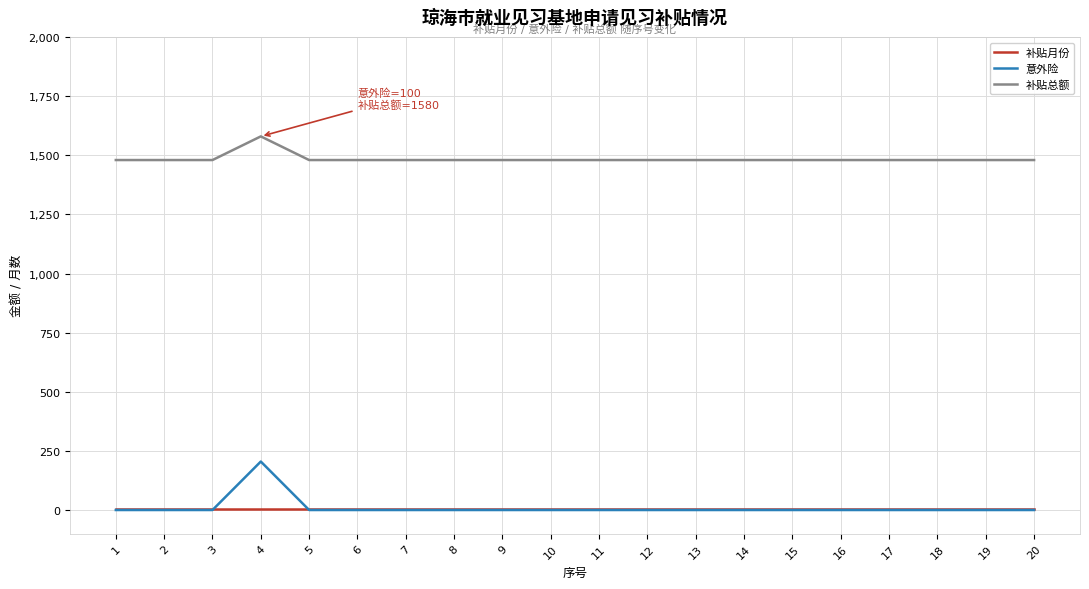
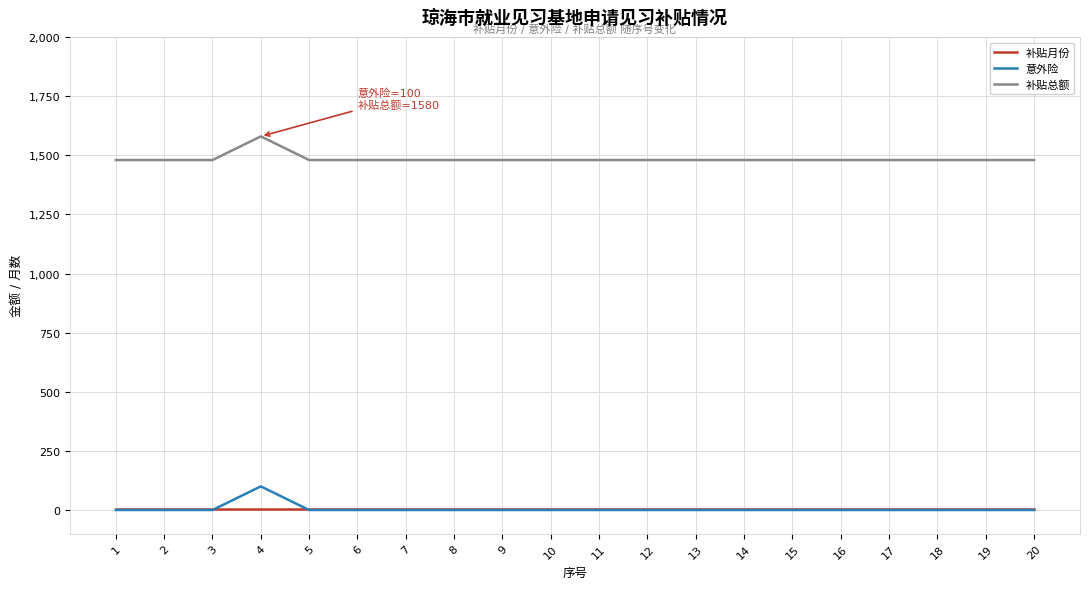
  {
    "补贴月份": {
      "4": 10
    },
    "意外险": {
-     "4": 210
+     "4": 100
    },
    "补贴总额": {
      "4": 1580
    }
  }
